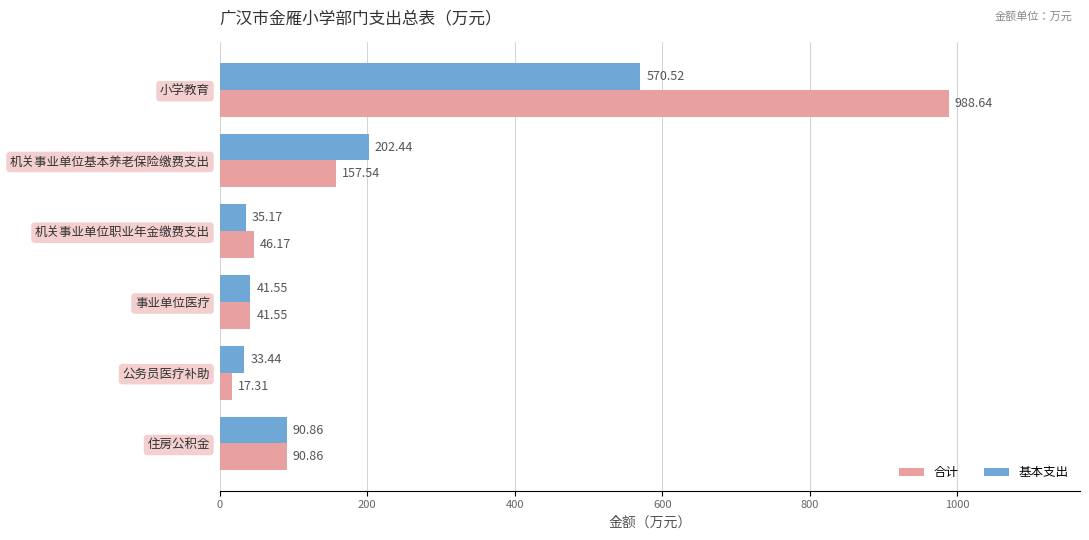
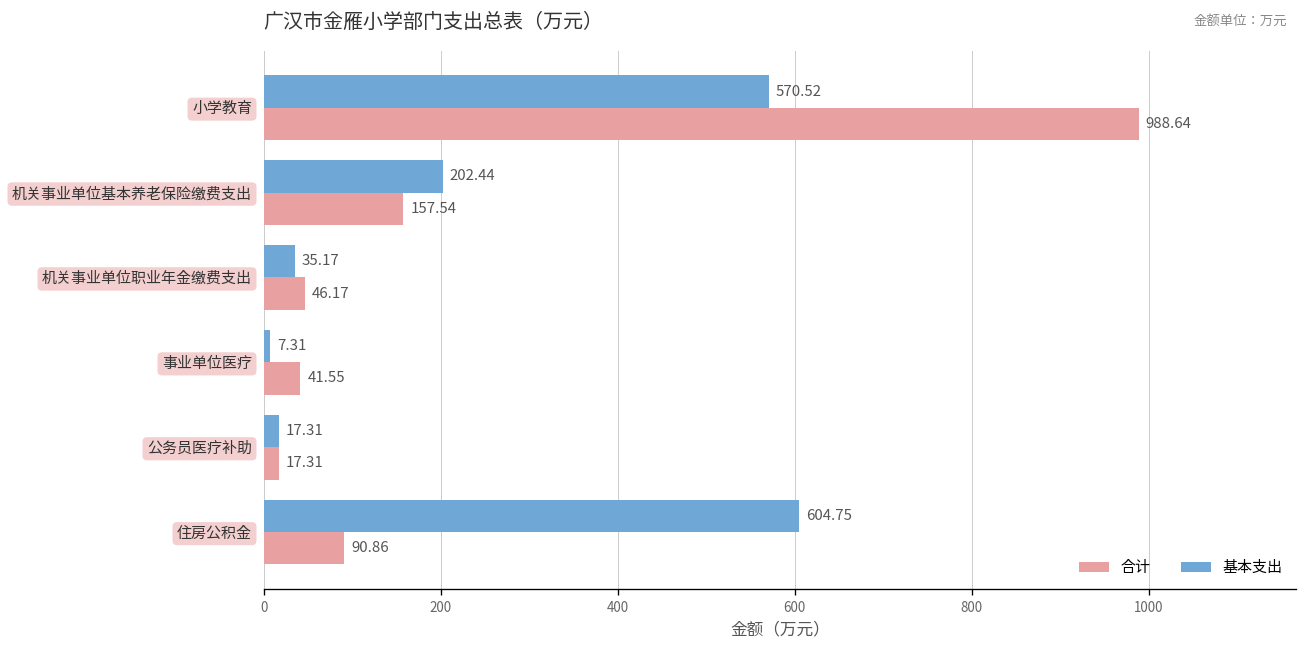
  {
    "合计": {
      "小学教育": 988.64,
      "机关事业单位基本养老保险缴费支出": 157.54,
      "机关事业单位职业年金缴费支出": 46.17,
      "事业单位医疗": 41.55,
      "公务员医疗补助": 17.31,
      "住房公积金": 90.86
    },
    "基本支出": {
      "小学教育": 570.52,
      "机关事业单位基本养老保险缴费支出": 202.44,
      "机关事业单位职业年金缴费支出": 35.17,
-     "事业单位医疗": 41.55,
-     "公务员医疗补助": 33.44,
-     "住房公积金": 90.86
+     "事业单位医疗": 7.31,
+     "公务员医疗补助": 17.31,
+     "住房公积金": 604.75
    }
  }
